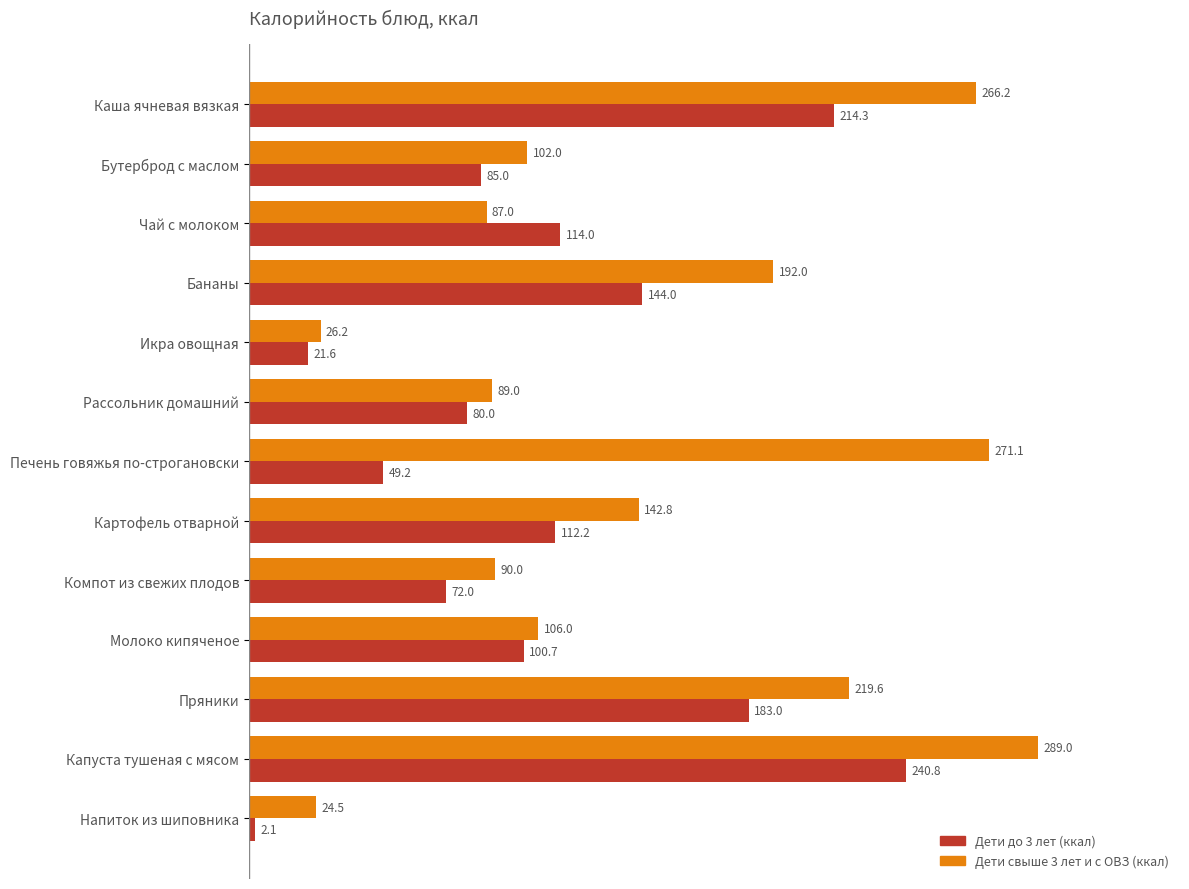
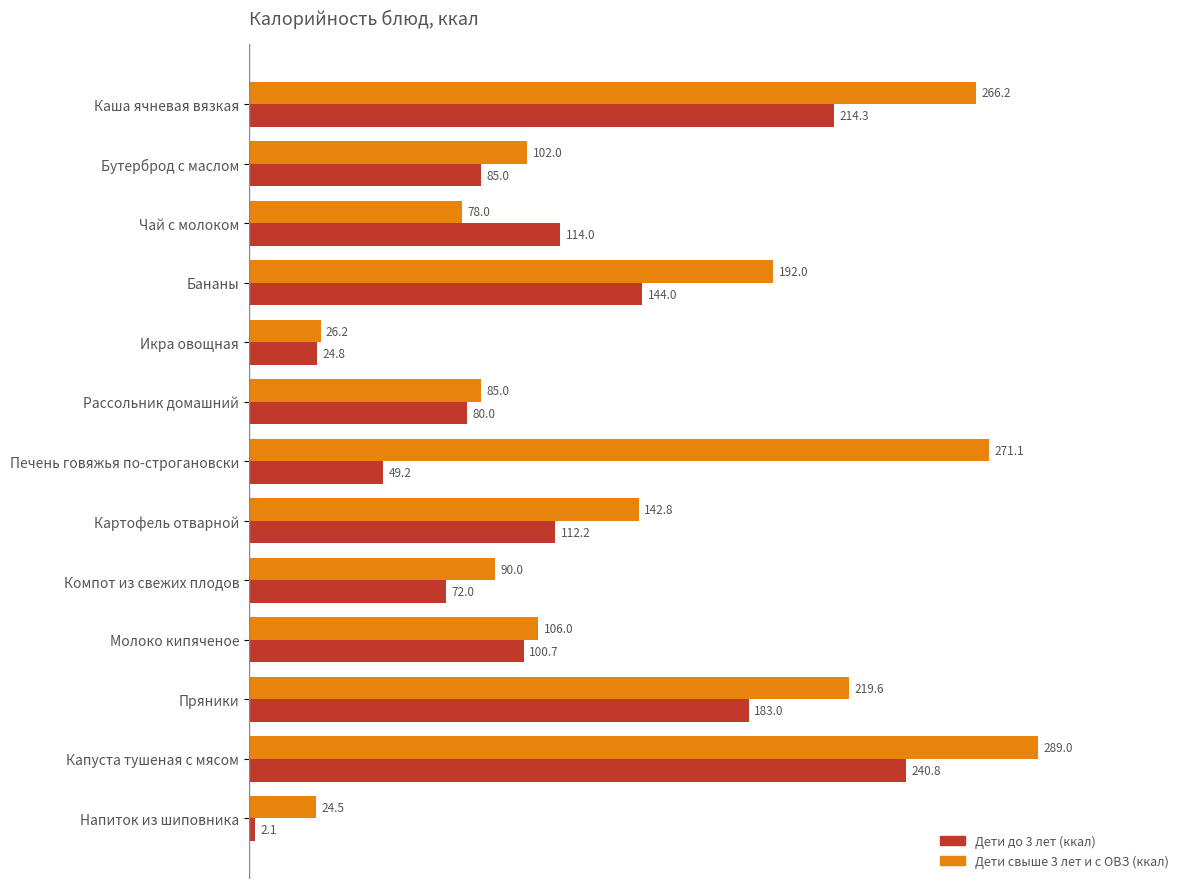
  {
    "Дети до 3 лет (ккал)": {
      "Каша ячневая вязкая": 214.3,
      "Бутерброд с маслом": 85.0,
      "Чай с молоком": 114.0,
      "Бананы": 144.0,
-     "Икра овощная": 21.6,
+     "Икра овощная": 24.8,
      "Рассольник домашний": 80.0,
      "Печень говяжья по-строгановски": 49.2,
      "Картофель отварной": 112.2,
      "Компот из свежих плодов": 72.0,
      "Молоко кипяченое": 100.7,
      "Пряники": 183.0,
      "Капуста тушеная с мясом": 240.8,
      "Напиток из шиповника": 2.1
    },
    "Дети свыше 3 лет и с ОВЗ (ккал)": {
      "Каша ячневая вязкая": 266.2,
      "Бутерброд с маслом": 102.0,
-     "Чай с молоком": 87.0,
+     "Чай с молоком": 78.0,
      "Бананы": 192.0,
      "Икра овощная": 26.2,
-     "Рассольник домашний": 89.0,
+     "Рассольник домашний": 85.0,
      "Печень говяжья по-строгановски": 271.1,
      "Картофель отварной": 142.8,
      "Компот из свежих плодов": 90.0,
      "Молоко кипяченое": 106.0,
      "Пряники": 219.6,
      "Капуста тушеная с мясом": 289.0,
      "Напиток из шиповника": 24.5
    }
  }
